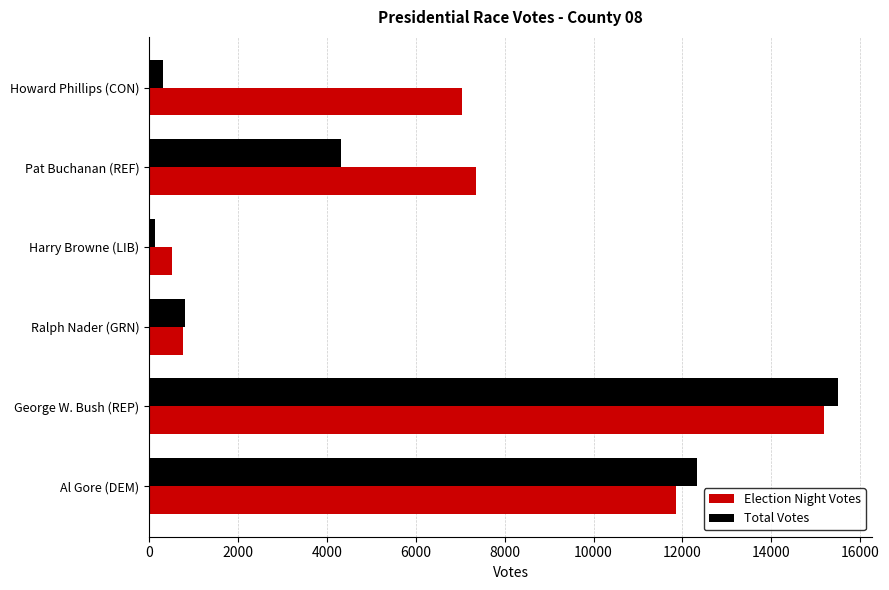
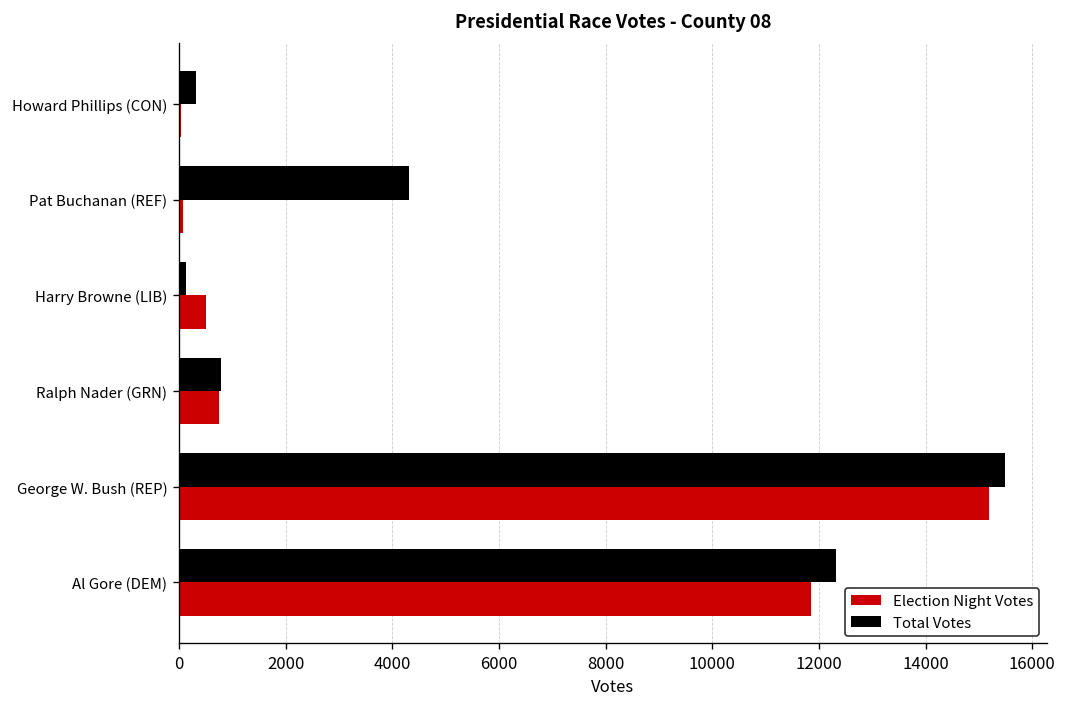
  {
    "Election Night Votes": {
-     "Howard Phillips (CON)": 7000,
-     "Pat Buchanan (REF)": 7400,
+     "Howard Phillips (CON)": 0,
+     "Pat Buchanan (REF)": 100,
      "Harry Browne (LIB)": 500,
      "Ralph Nader (GRN)": 800,
      "George W. Bush (REP)": 15200,
      "Al Gore (DEM)": 11900
    },
    "Total Votes": {
      "Howard Phillips (CON)": 300,
      "Pat Buchanan (REF)": 4300,
      "Harry Browne (LIB)": 100,
      "Ralph Nader (GRN)": 800,
      "George W. Bush (REP)": 15500,
      "Al Gore (DEM)": 12300
    }
  }
